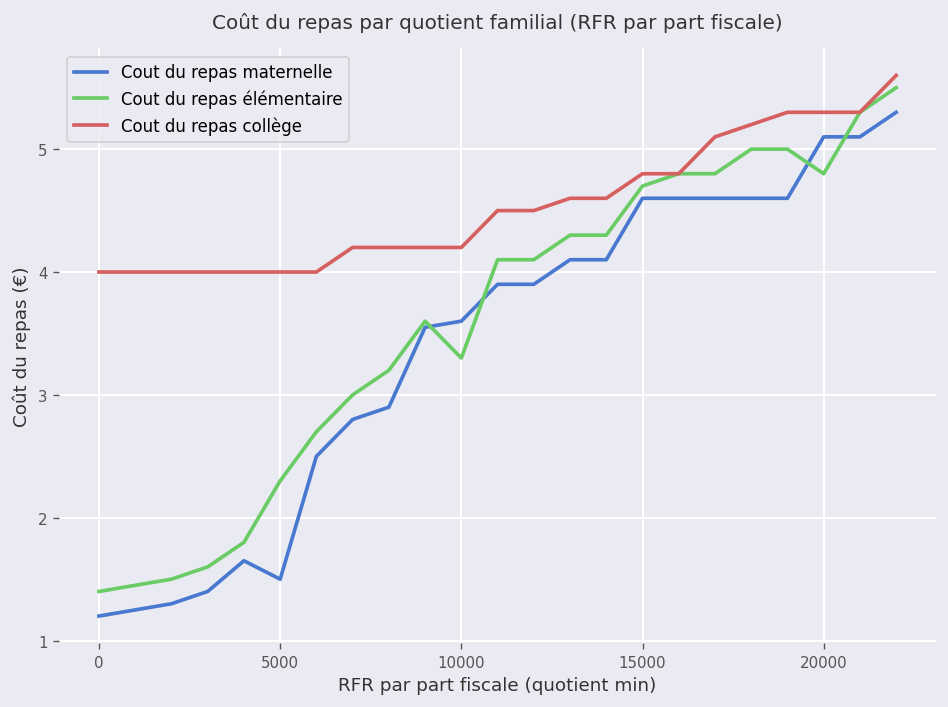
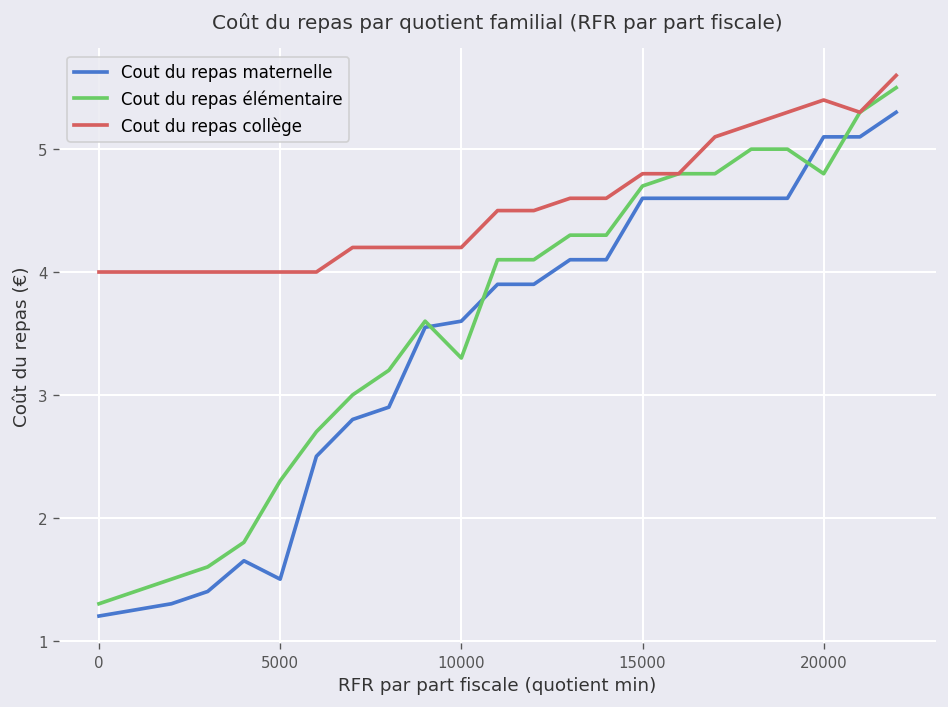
  {
    "Cout du repas maternelle": {
      "0": 1.2,
      "5000": 1.5,
      "10000": 3.6,
      "15000": 4.6,
      "20000": 5.1
    },
    "Cout du repas élémentaire": {
-     "0": 1.4,
+     "0": 1.3,
      "5000": 2.3,
      "10000": 3.3,
      "15000": 4.7,
      "20000": 4.8
    },
    "Cout du repas collège": {
      "0": 4.0,
      "5000": 4.0,
      "10000": 4.2,
      "15000": 4.8,
-     "20000": 5.3
+     "20000": 5.4
    }
  }
